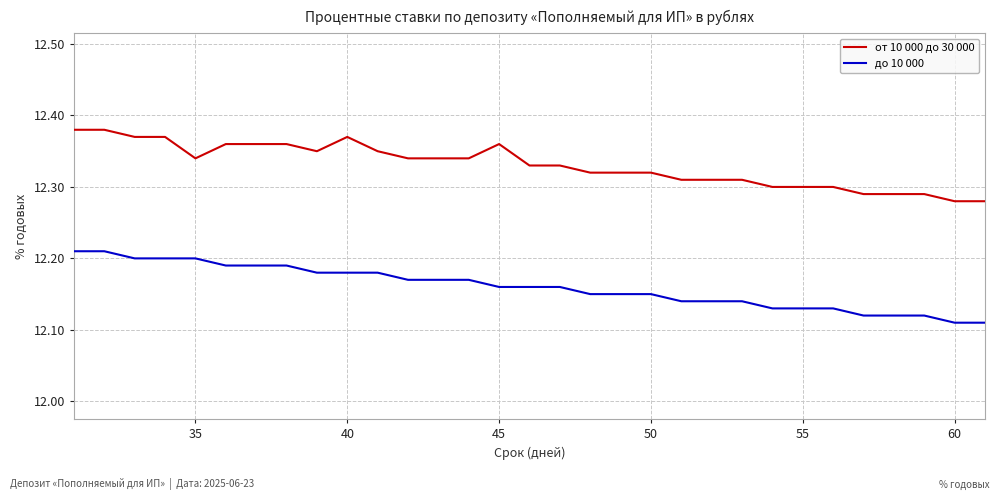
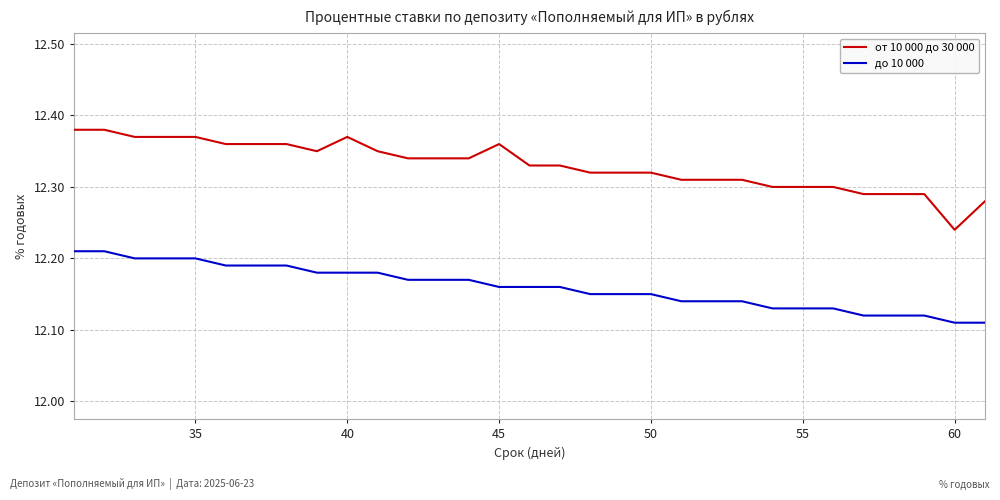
  {
    "от 10 000 до 30 000": {
-     "35": 12.34,
+     "35": 12.37,
      "40": 12.37,
      "45": 12.36,
      "50": 12.32,
      "55": 12.30,
-     "60": 12.28
+     "60": 12.24
    },
    "до 10 000": {
      "35": 12.20,
      "40": 12.18,
      "45": 12.16,
      "50": 12.15,
      "55": 12.13,
      "60": 12.11
    }
  }
